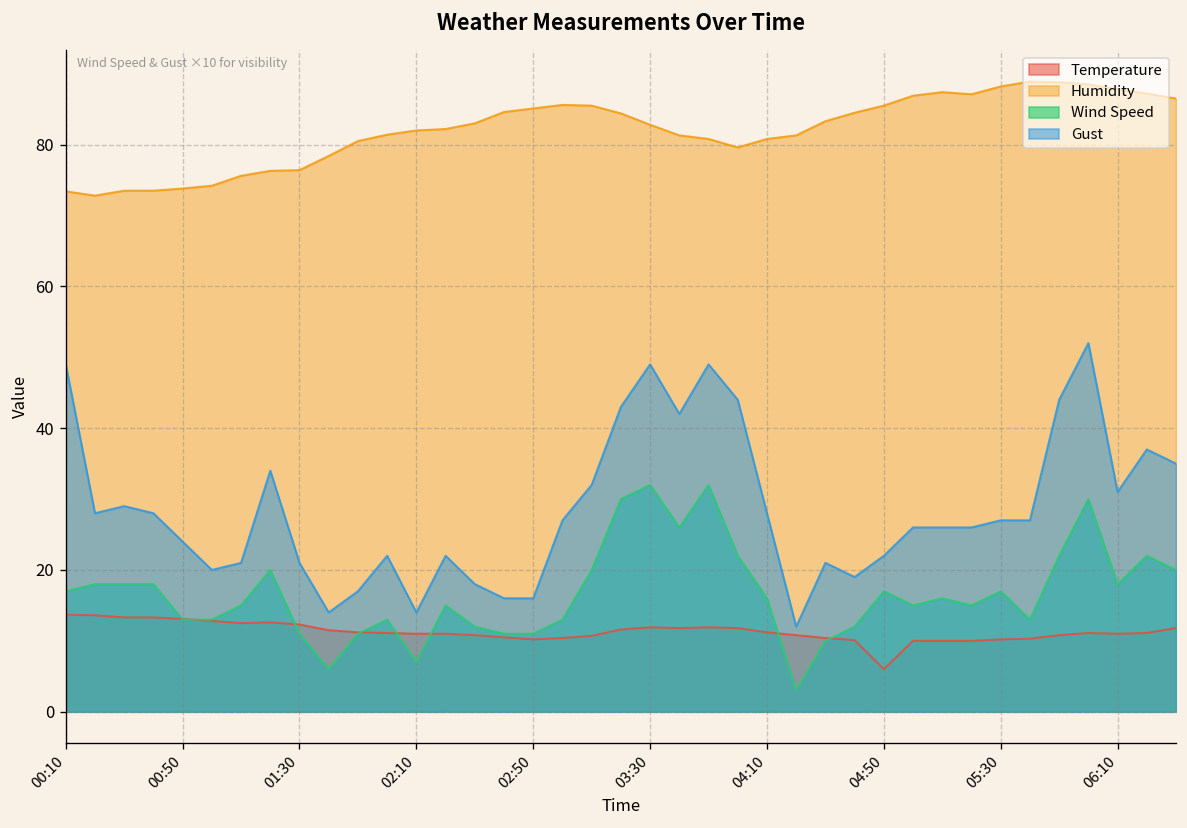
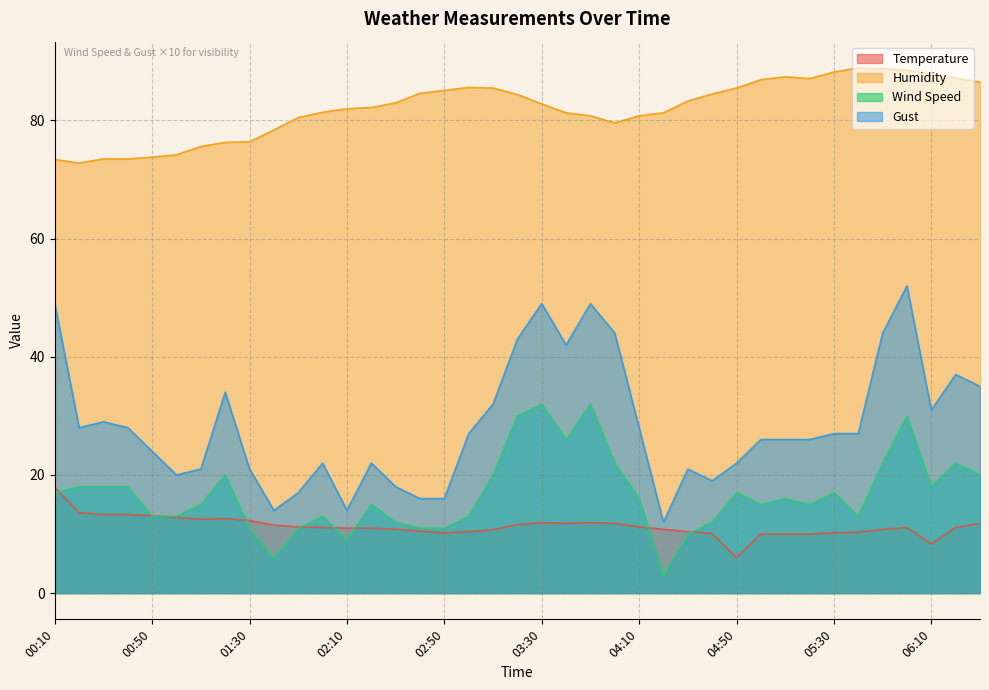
  {
    "Temperature": {
-     "00:10": 14,
+     "00:10": 18,
      "01:30": 12,
      "02:10": 11,
      "02:50": 10,
      "03:30": 12,
      "04:10": 11,
      "04:50": 6,
      "05:30": 10,
-     "06:10": 11
+     "06:10": 8
    },
    "Humidity": {
      "00:10": 73,
      "00:50": 74,
      "01:30": 76,
      "02:10": 82,
      "02:50": 85,
      "03:30": 83,
      "04:10": 81,
      "04:50": 86,
      "05:30": 88
    },
    "Wind Speed": {
      "00:10": 17,
      "01:30": 11,
-     "02:10": 7,
+     "02:10": 9,
      "02:50": 11,
      "03:30": 32,
      "04:10": 16,
      "04:50": 17,
      "05:30": 17,
      "06:10": 18
    },
    "Gust": {
      "00:10": 49,
      "00:50": 24,
      "01:30": 21,
      "02:10": 14,
      "02:50": 16,
      "03:30": 49,
      "04:10": 28,
      "04:50": 22,
      "05:30": 27,
      "06:10": 31
    }
  }
